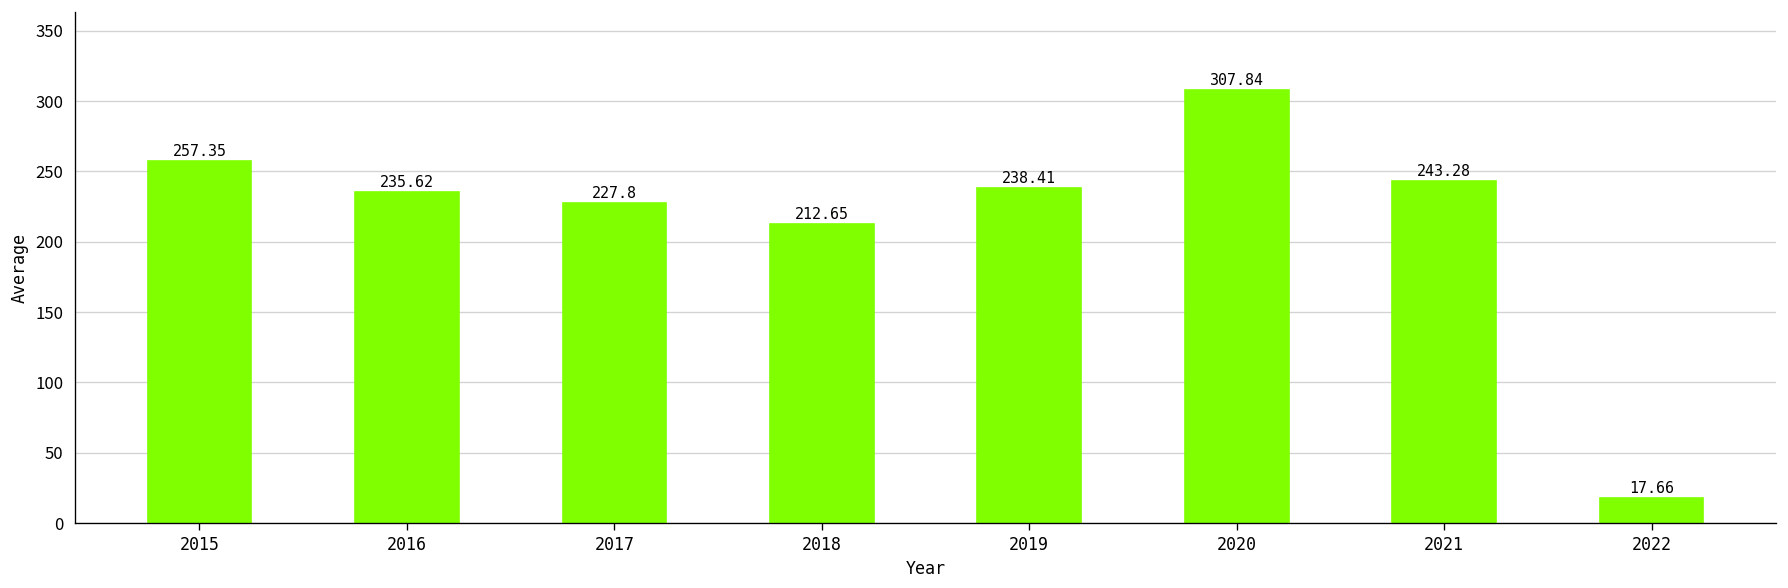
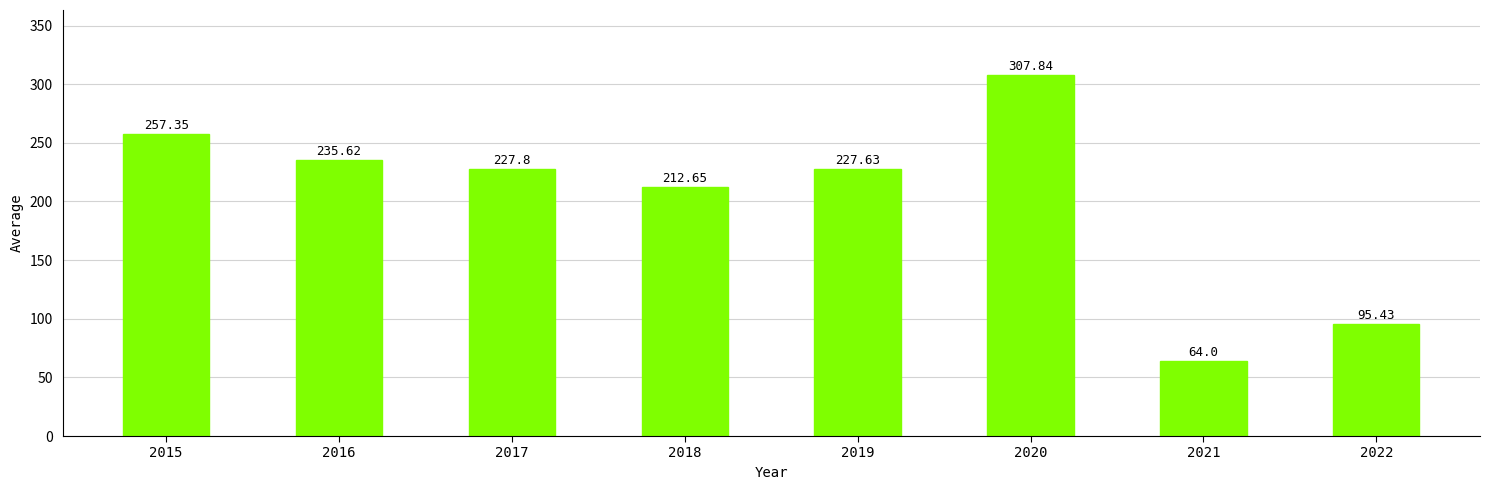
  {
    "2015": 257.35,
    "2016": 235.62,
    "2017": 227.8,
    "2018": 212.65,
-   "2019": 238.41,
+   "2019": 227.63,
    "2020": 307.84,
-   "2021": 243.28,
-   "2022": 17.66
+   "2021": 64.0,
+   "2022": 95.43
  }
